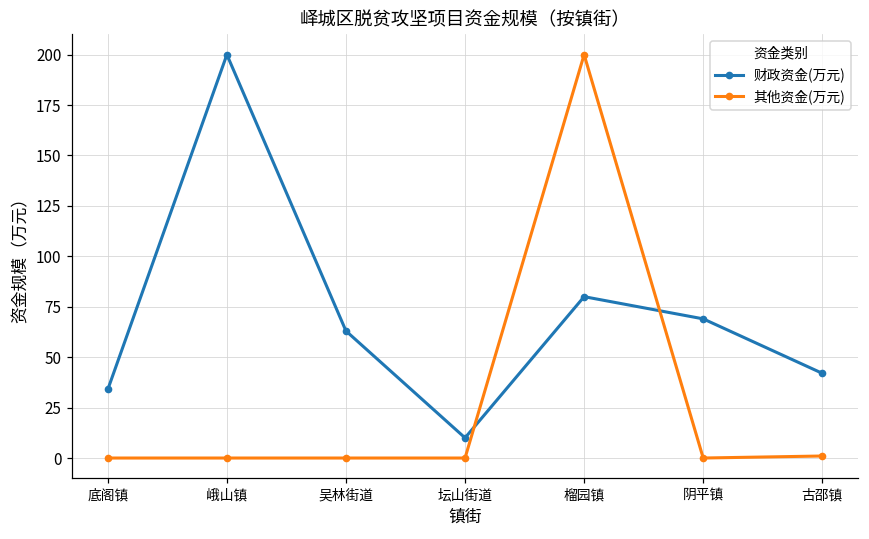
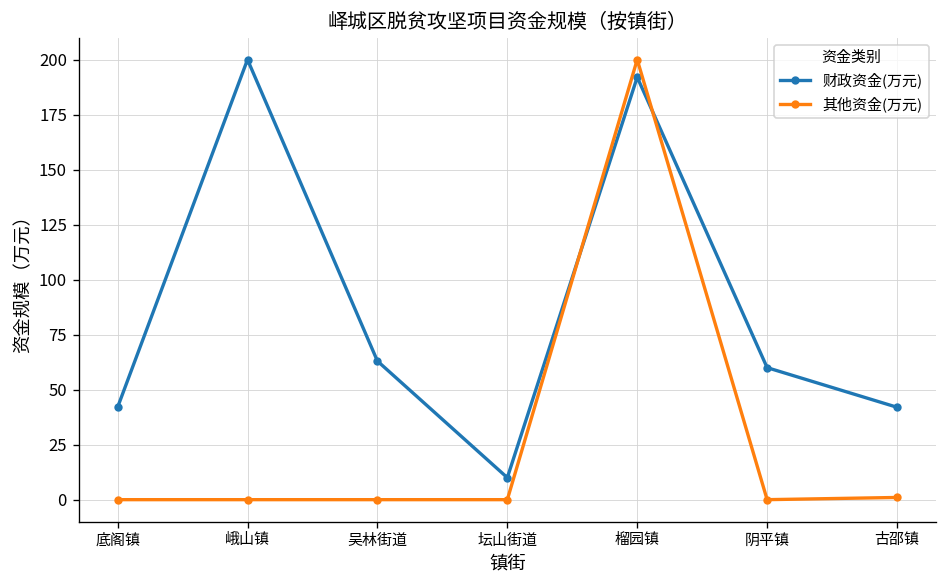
  {
    "财政资金(万元)": {
-     "底阁镇": 34,
+     "底阁镇": 42,
      "峨山镇": 200,
      "吴林街道": 63,
      "坛山街道": 10,
-     "榴园镇": 80,
-     "阴平镇": 69,
+     "榴园镇": 192,
+     "阴平镇": 60,
      "古邵镇": 42
    },
    "其他资金(万元)": {
      "底阁镇": 0,
      "峨山镇": 0,
      "吴林街道": 0,
      "坛山街道": 0,
      "榴园镇": 200,
      "阴平镇": 0,
      "古邵镇": 1
    }
  }
